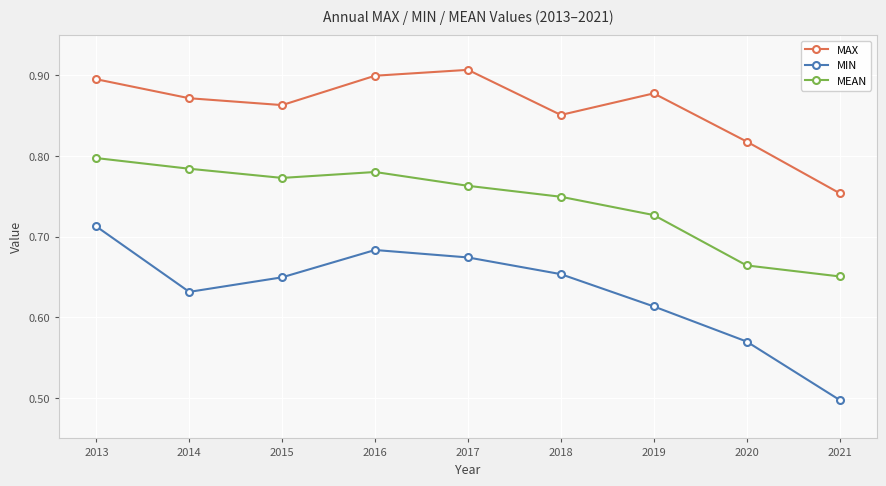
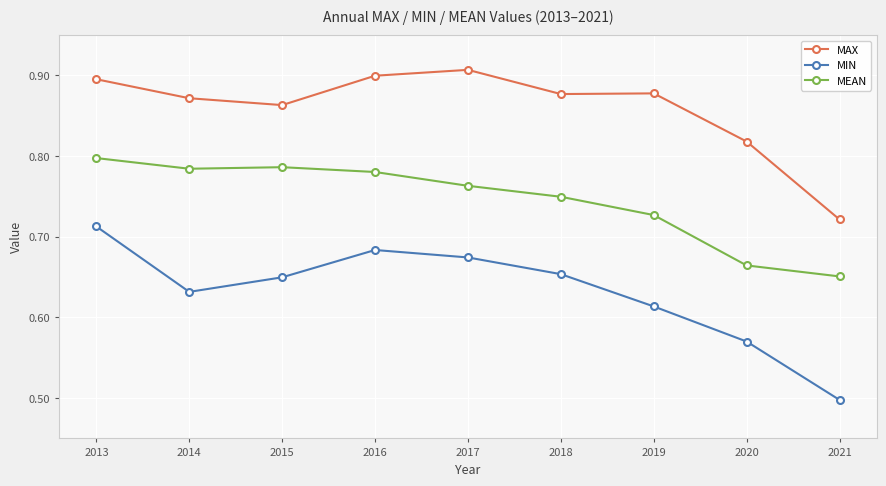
  {
    "MAX": {
      "2013": 0.90,
      "2014": 0.87,
      "2015": 0.86,
      "2016": 0.90,
      "2017": 0.91,
-     "2018": 0.85,
+     "2018": 0.88,
      "2019": 0.88,
      "2020": 0.82,
-     "2021": 0.75
+     "2021": 0.72
    },
    "MIN": {
      "2013": 0.71,
      "2014": 0.63,
      "2015": 0.65,
      "2016": 0.68,
      "2017": 0.67,
      "2018": 0.65,
      "2019": 0.61,
      "2020": 0.57,
      "2021": 0.50
    },
    "MEAN": {
      "2013": 0.80,
      "2014": 0.78,
-     "2015": 0.77,
+     "2015": 0.79,
      "2016": 0.78,
      "2017": 0.76,
      "2018": 0.75,
      "2019": 0.73,
      "2020": 0.66,
      "2021": 0.65
    }
  }
